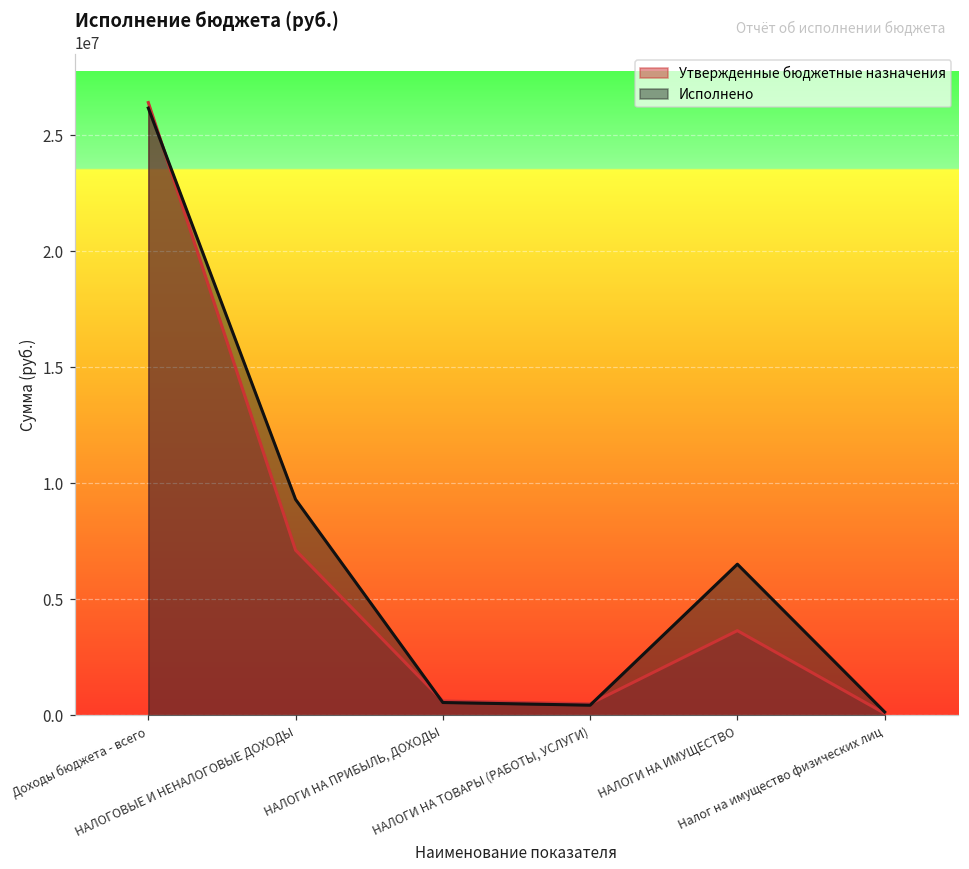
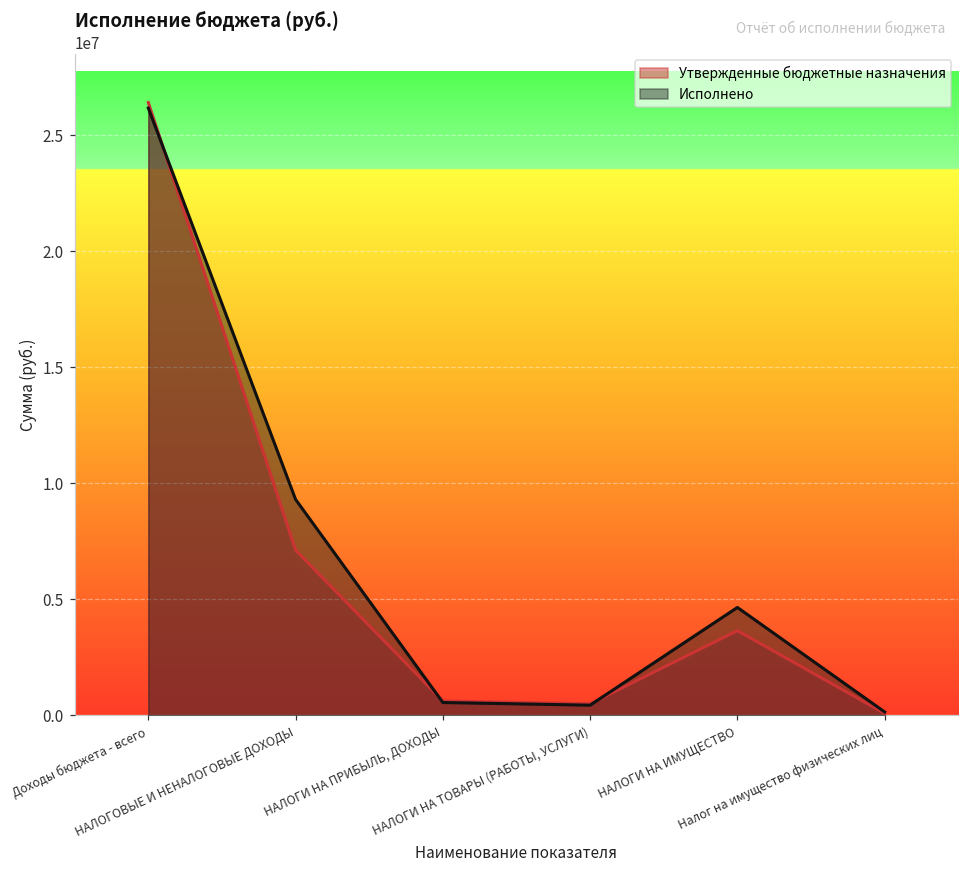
  {
    "Утвержденные бюджетные назначения": {
      "Доходы бюджета - всего": 26400000,
      "НАЛОГОВЫЕ И НЕНАЛОГОВЫЕ ДОХОДЫ": 7100000,
      "НАЛОГИ НА ИМУЩЕСТВО": 3700000
    },
    "Исполнено": {
      "Доходы бюджета - всего": 26200000,
      "НАЛОГОВЫЕ И НЕНАЛОГОВЫЕ ДОХОДЫ": 9300000,
-     "НАЛОГИ НА ИМУЩЕСТВО": 6500000
+     "НАЛОГИ НА ИМУЩЕСТВО": 4700000
    }
  }
